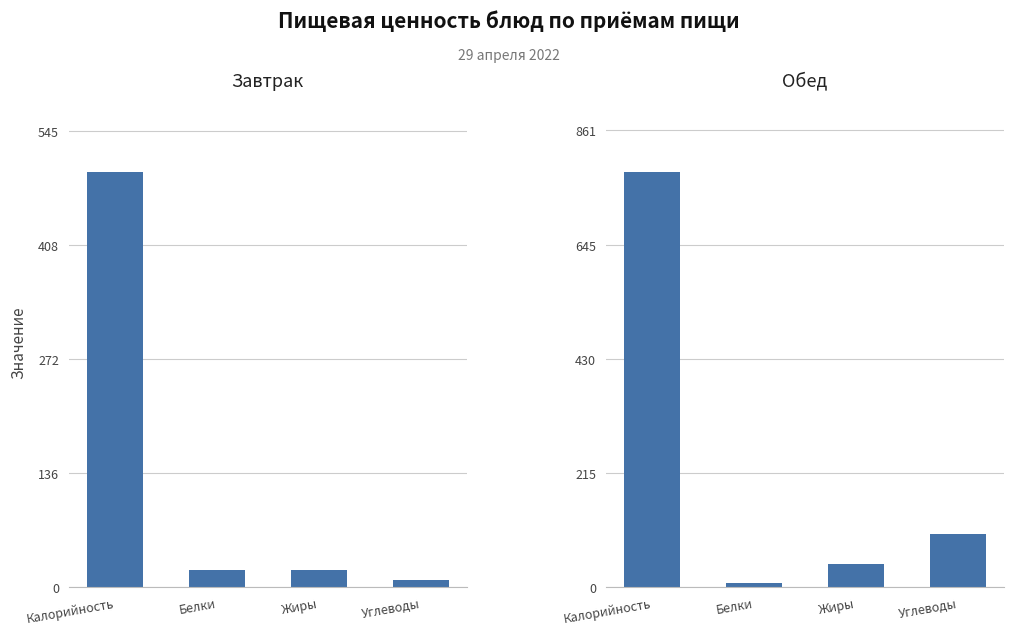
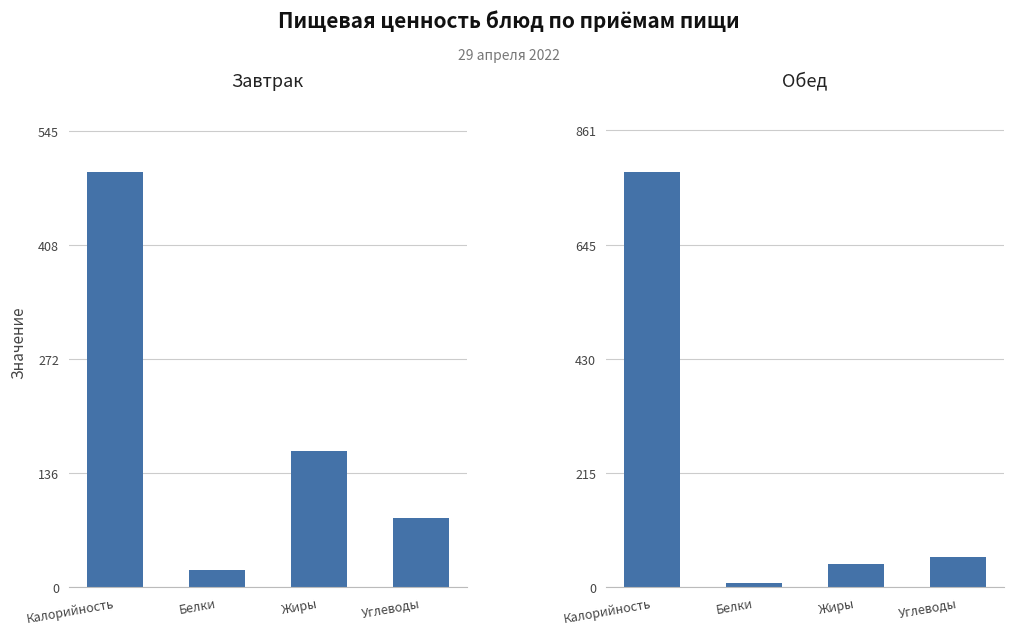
  {
    "Завтрак": {
      "Калорийность": 500,
      "Белки": 20,
-     "Жиры": 20,
-     "Углеводы": 10
+     "Жиры": 160,
+     "Углеводы": 80
    },
    "Обед": {
      "Калорийность": 780,
      "Белки": 10,
      "Жиры": 40,
-     "Углеводы": 100
+     "Углеводы": 60
    }
  }
